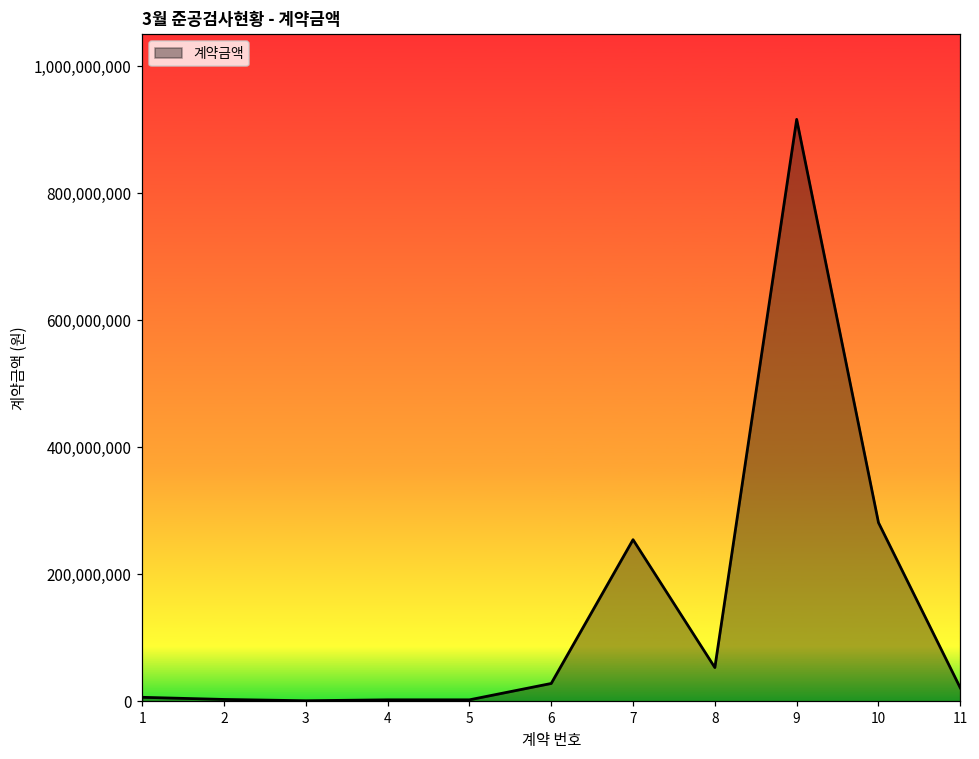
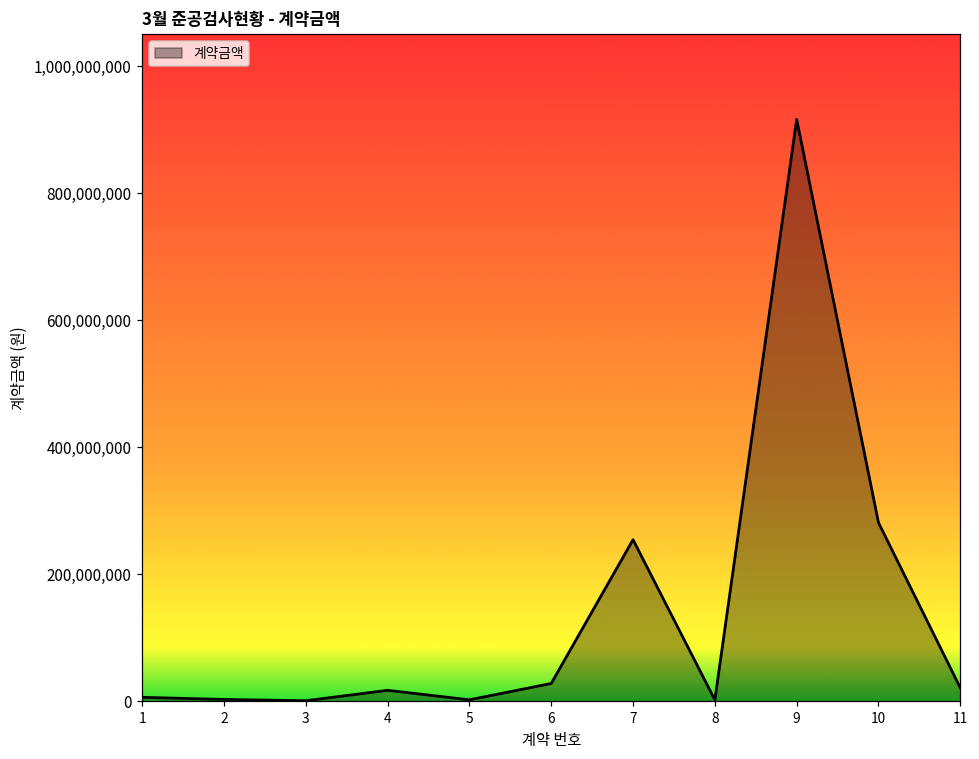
  {
    "1": "10,000,000",
    "2": "0",
    "3": "0",
-   "4": "0",
+   "4": "20,000,000",
    "5": "0",
    "6": "30,000,000",
    "7": "250,000,000",
-   "8": "50,000,000",
+   "8": "0",
    "9": "920,000,000",
    "10": "280,000,000",
    "11": "20,000,000"
  }
